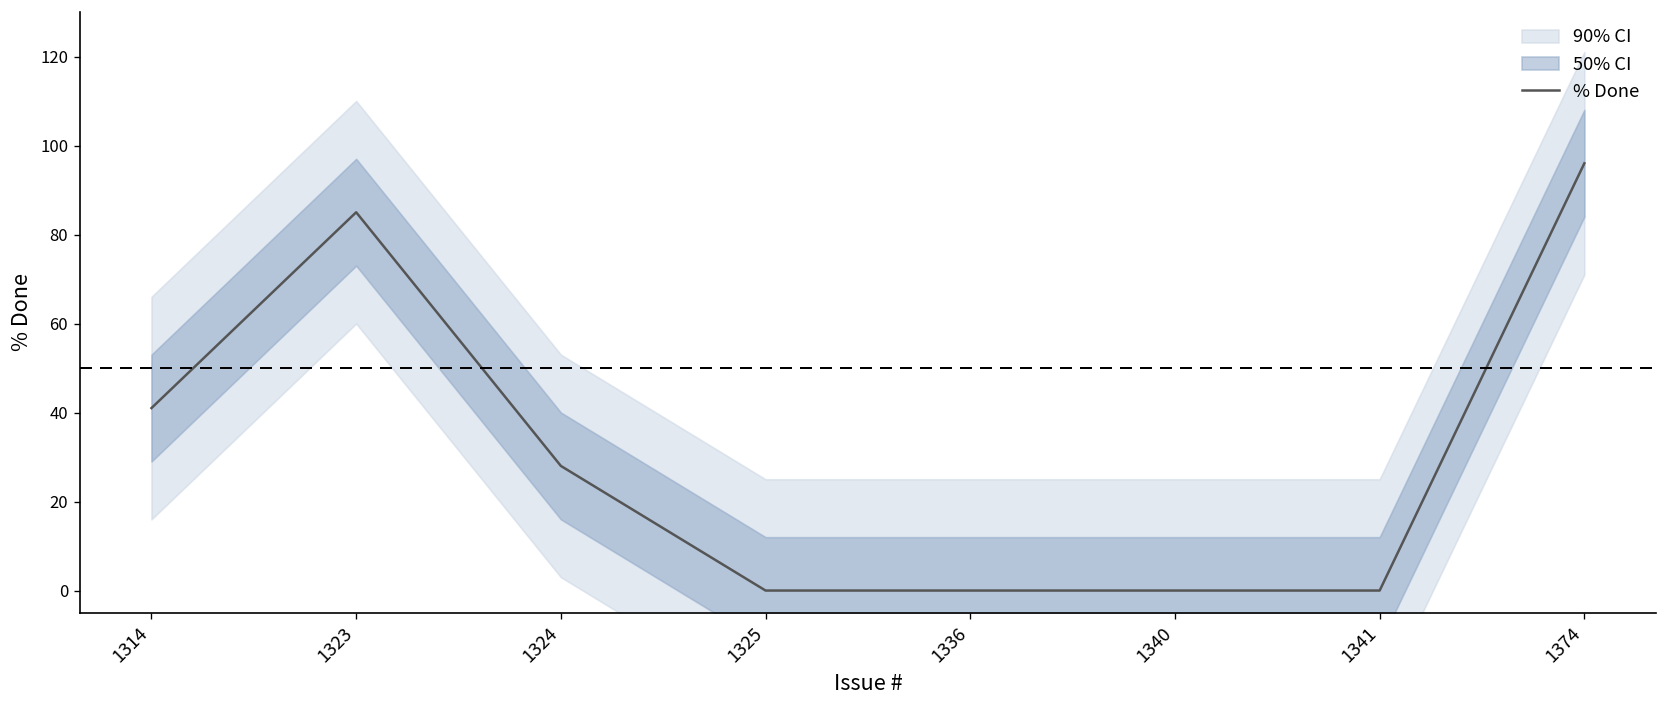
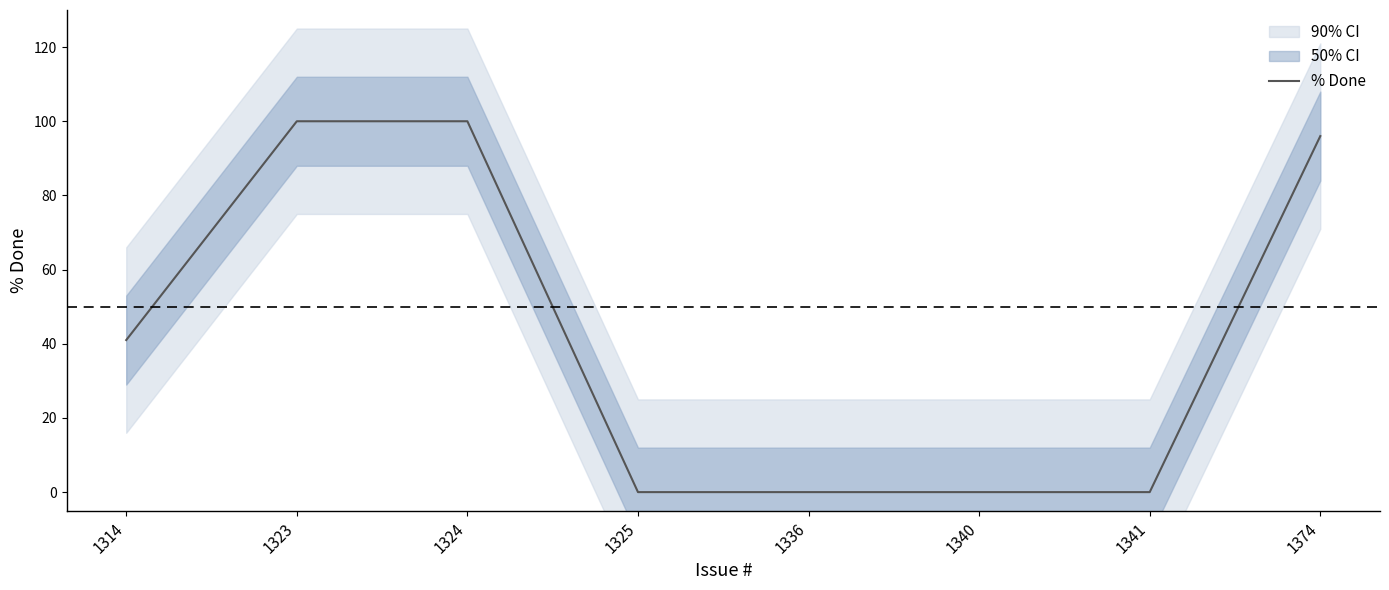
  {
    "% Done": {
      "1314": 41,
-     "1323": 85,
-     "1324": 28,
+     "1323": 100,
+     "1324": 100,
      "1325": 0,
      "1336": 0,
      "1340": 0,
      "1341": 0,
      "1374": 96
    }
  }
